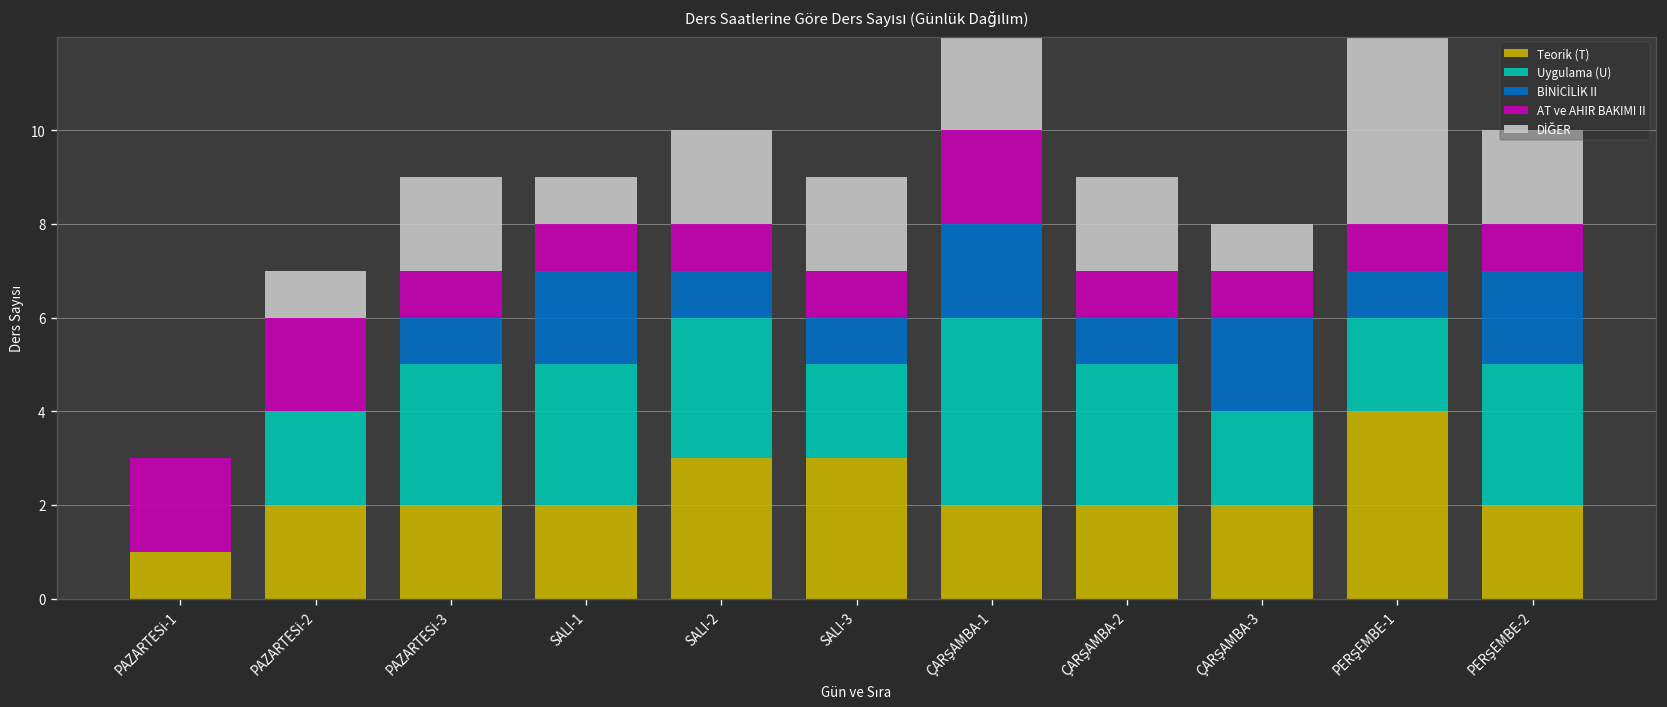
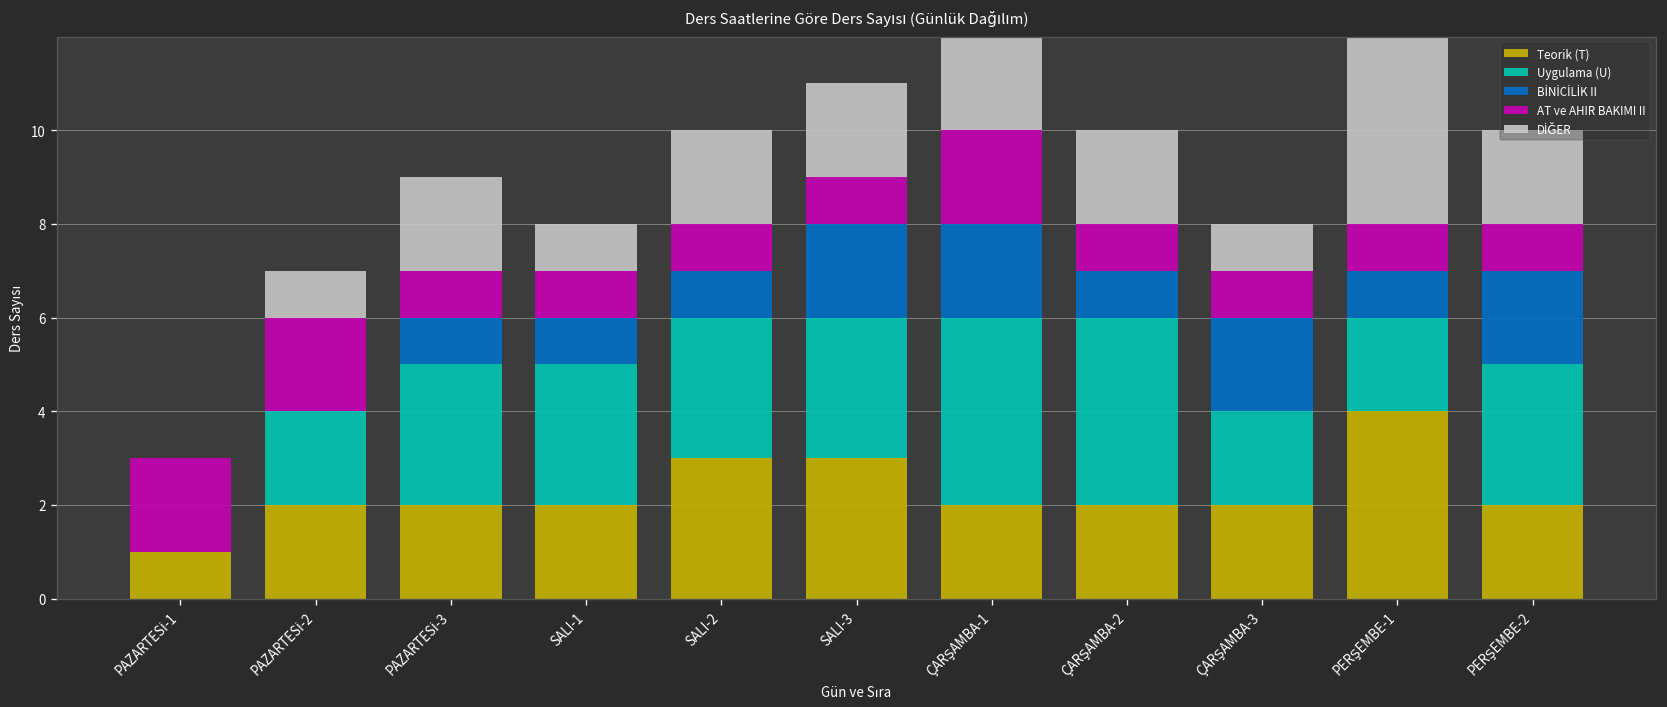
  {
    "Teorik (T)": {
      "PAZARTESİ-1": 1,
      "PAZARTESİ-2": 2,
      "PAZARTESİ-3": 2,
      "SALI-1": 2,
      "SALI-2": 3,
      "SALI-3": 3,
      "ÇARŞAMBA-1": 2,
      "ÇARŞAMBA-2": 2,
      "ÇARŞAMBA-3": 2,
      "PERŞEMBE-1": 4,
      "PERŞEMBE-2": 2
    },
    "Uygulama (U)": {
      "PAZARTESİ-1": 0,
      "PAZARTESİ-2": 2,
      "PAZARTESİ-3": 3,
      "SALI-1": 3,
      "SALI-2": 3,
-     "SALI-3": 2,
+     "SALI-3": 3,
      "ÇARŞAMBA-1": 4,
-     "ÇARŞAMBA-2": 3,
+     "ÇARŞAMBA-2": 4,
      "ÇARŞAMBA-3": 2,
      "PERŞEMBE-1": 2,
      "PERŞEMBE-2": 3
    },
    "BİNİCİLİK II": {
      "PAZARTESİ-1": 0,
      "PAZARTESİ-2": 0,
      "PAZARTESİ-3": 1,
-     "SALI-1": 2,
+     "SALI-1": 1,
      "SALI-2": 1,
-     "SALI-3": 1,
+     "SALI-3": 2,
      "ÇARŞAMBA-1": 2,
      "ÇARŞAMBA-2": 1,
      "ÇARŞAMBA-3": 2,
      "PERŞEMBE-1": 1,
      "PERŞEMBE-2": 2
    },
    "AT ve AHIR BAKIMI II": {
      "PAZARTESİ-1": 2,
      "PAZARTESİ-2": 2,
      "PAZARTESİ-3": 1,
      "SALI-1": 1,
      "SALI-2": 1,
      "SALI-3": 1,
      "ÇARŞAMBA-1": 2,
      "ÇARŞAMBA-2": 1,
      "ÇARŞAMBA-3": 1,
      "PERŞEMBE-1": 1,
      "PERŞEMBE-2": 1
    },
    "DİĞER": {
      "PAZARTESİ-1": 0,
      "PAZARTESİ-2": 1,
      "PAZARTESİ-3": 2,
      "SALI-1": 1,
      "SALI-2": 2,
      "SALI-3": 2,
      "ÇARŞAMBA-1": 2,
      "ÇARŞAMBA-2": 2,
      "ÇARŞAMBA-3": 1,
      "PERŞEMBE-1": 4
    }
  }
